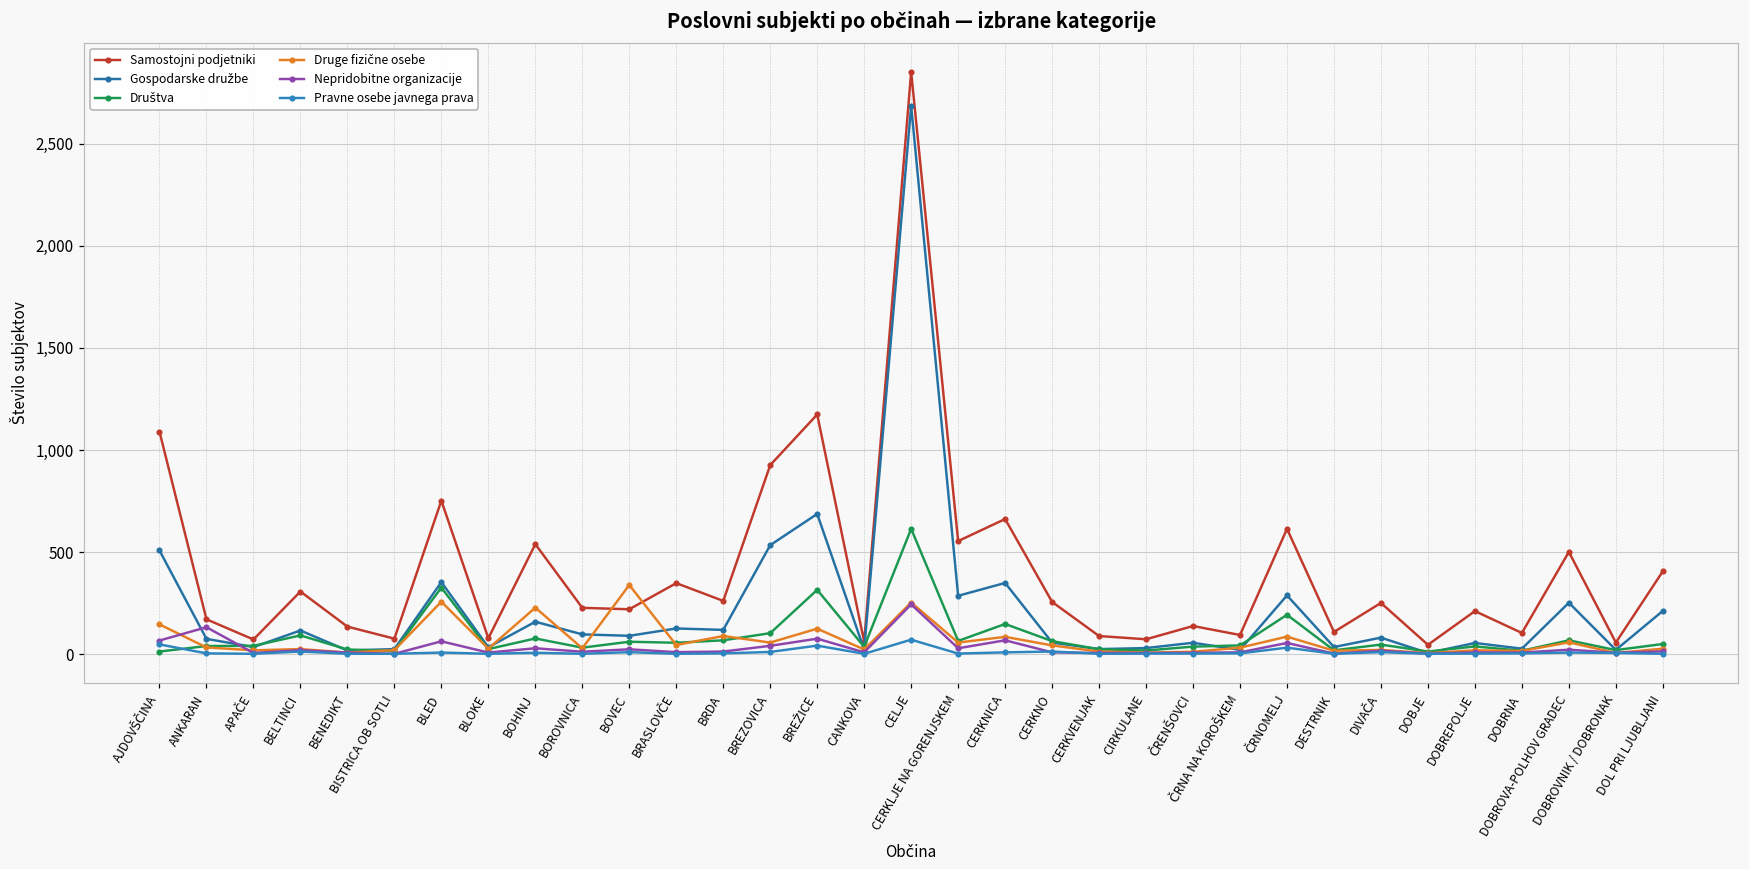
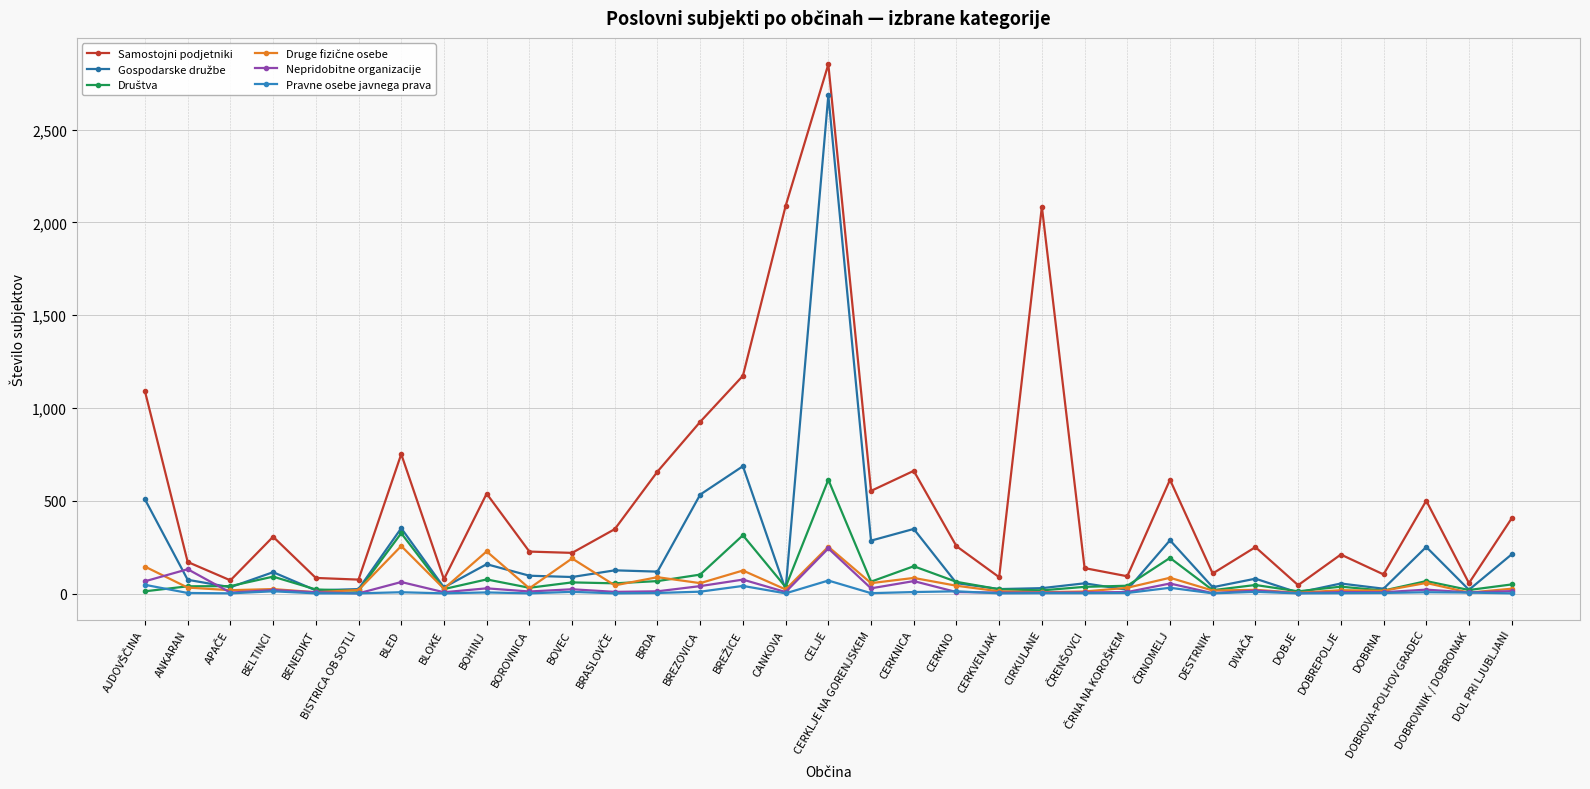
  {
    "Samostojni podjetniki": {
      "AJDOVŠČINA": "1,090",
      "ANKARAN": "170",
      "APAČE": "70",
      "BELTINCI": "310",
-     "BENEDIKT": "140",
+     "BENEDIKT": "90",
      "BISTRICA OB SOTLI": "80",
      "BLED": "750",
      "BLOKE": "80",
      "BOHINJ": "540",
      "BOROVNICA": "230",
      "BOVEC": "220",
      "BRASLOVČE": "350",
-     "BRDA": "260",
+     "BRDA": "660",
      "BREZOVICA": "930",
      "BREŽICE": "1,170",
-     "CANKOVA": "60",
+     "CANKOVA": "2,090",
      "CELJE": "2,850",
      "CERKLJE NA GORENJSKEM": "550",
      "CERKNICA": "660",
      "CERKNO": "260",
      "CERKVENJAK": "90",
-     "CIRKULANE": "70",
+     "CIRKULANE": "2,090",
      "ČRENŠOVCI": "140",
      "ČRNA NA KOROŠKEM": "90",
      "ČRNOMELJ": "610",
      "DESTRNIK": "110",
      "DIVAČA": "250",
      "DOBJE": "50",
      "DOBREPOLJE": "210",
      "DOBRNA": "100",
      "DOBROVA-POLHOV GRADEC": "500",
      "DOBROVNIK / DOBRONAK": "60",
      "DOL PRI LJUBLJANI": "410"
    },
    "Društva": {
      "AJDOVŠČINA": "10",
      "BELTINCI": "90",
      "BLED": "330",
      "BOHINJ": "80",
      "BOVEC": "60",
      "BRDA": "70",
      "BREZOVICA": "100",
      "BREŽICE": "320",
      "CELJE": "610",
      "CERKNICA": "150",
      "ČRENŠOVCI": "40",
      "ČRNOMELJ": "190",
      "DIVAČA": "50",
      "DOBREPOLJE": "40",
      "DOL PRI LJUBLJANI": "50"
    },
    "Druge fizične osebe": {
      "AJDOVŠČINA": "150",
      "BLED": "260",
      "BOHINJ": "230",
-     "BOVEC": "340",
+     "BOVEC": "190",
      "BRDA": "90",
      "BREZOVICA": "60",
      "BREŽICE": "130",
      "CERKNICA": "90",
      "CERKNO": "40",
      "ČRNOMELJ": "90"
    },
    "Nepridobitne organizacije": {
      "AJDOVŠČINA": "70",
      "ANKARAN": "130",
      "BLED": "60",
      "BOHINJ": "30",
      "BOVEC": "20",
      "BREZOVICA": "40",
      "BREŽICE": "80",
      "CERKLJE NA GORENJSKEM": "30",
      "CERKNICA": "70",
      "ČRNOMELJ": "60",
      "DOBROVA-POLHOV GRADEC": "20"
    }
  }
